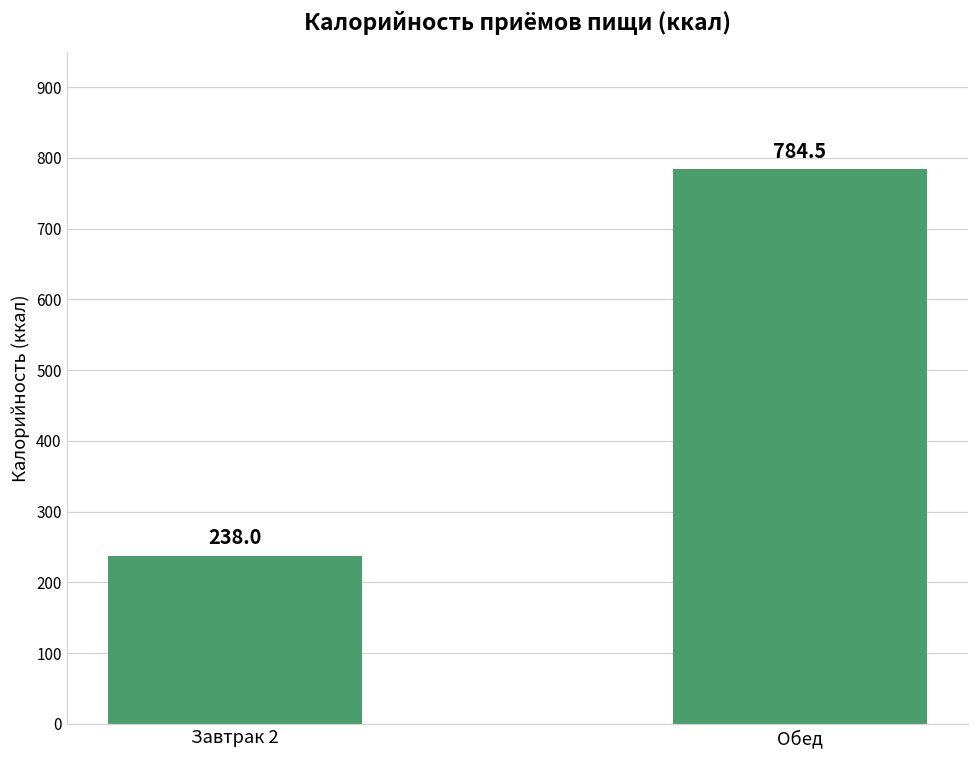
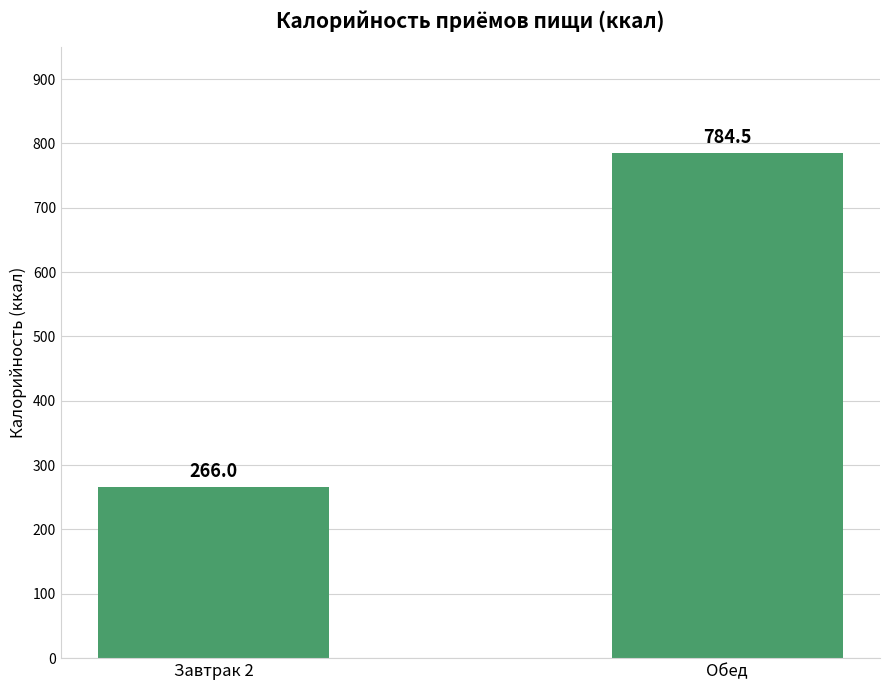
  {
-   "Завтрак 2": 238.0,
+   "Завтрак 2": 266.0,
    "Обед": 784.5
  }
